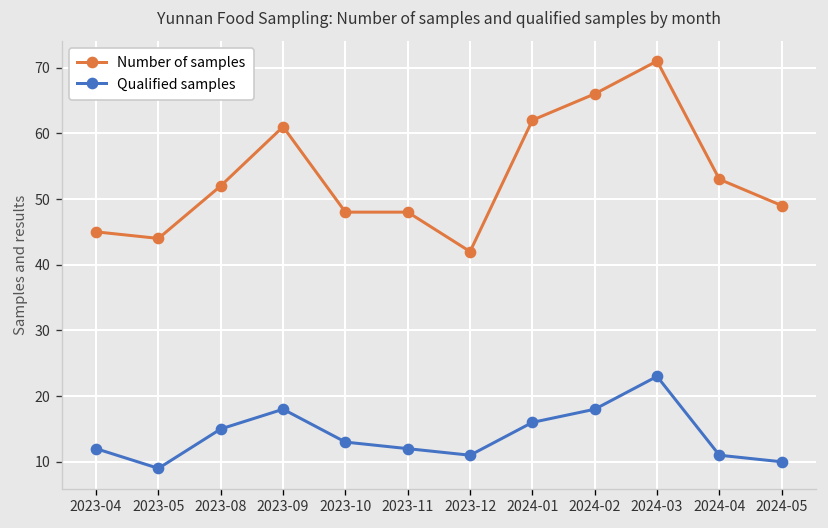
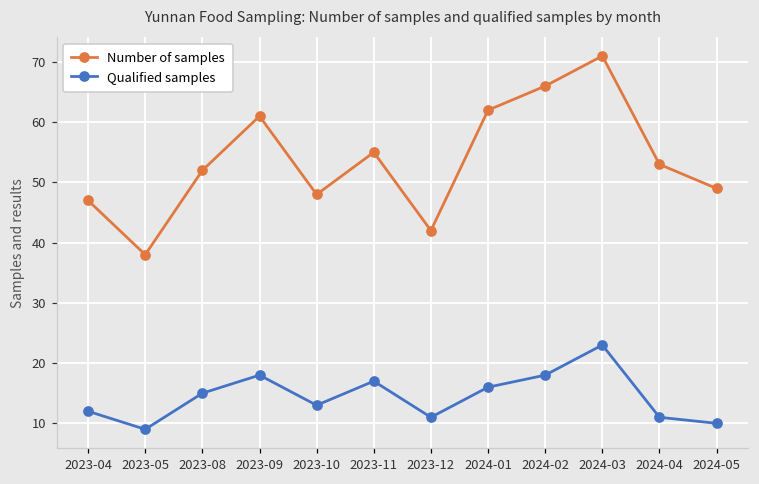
  {
    "Number of samples": {
-     "2023-04": 45,
-     "2023-05": 44,
+     "2023-04": 47,
+     "2023-05": 38,
      "2023-08": 52,
      "2023-09": 61,
      "2023-10": 48,
-     "2023-11": 48,
+     "2023-11": 55,
      "2023-12": 42,
      "2024-01": 62,
      "2024-02": 66,
      "2024-03": 71,
      "2024-04": 53,
      "2024-05": 49
    },
    "Qualified samples": {
      "2023-04": 12,
      "2023-05": 9,
      "2023-08": 15,
      "2023-09": 18,
      "2023-10": 13,
-     "2023-11": 12,
+     "2023-11": 17,
      "2023-12": 11,
      "2024-01": 16,
      "2024-02": 18,
      "2024-03": 23,
      "2024-04": 11,
      "2024-05": 10
    }
  }
